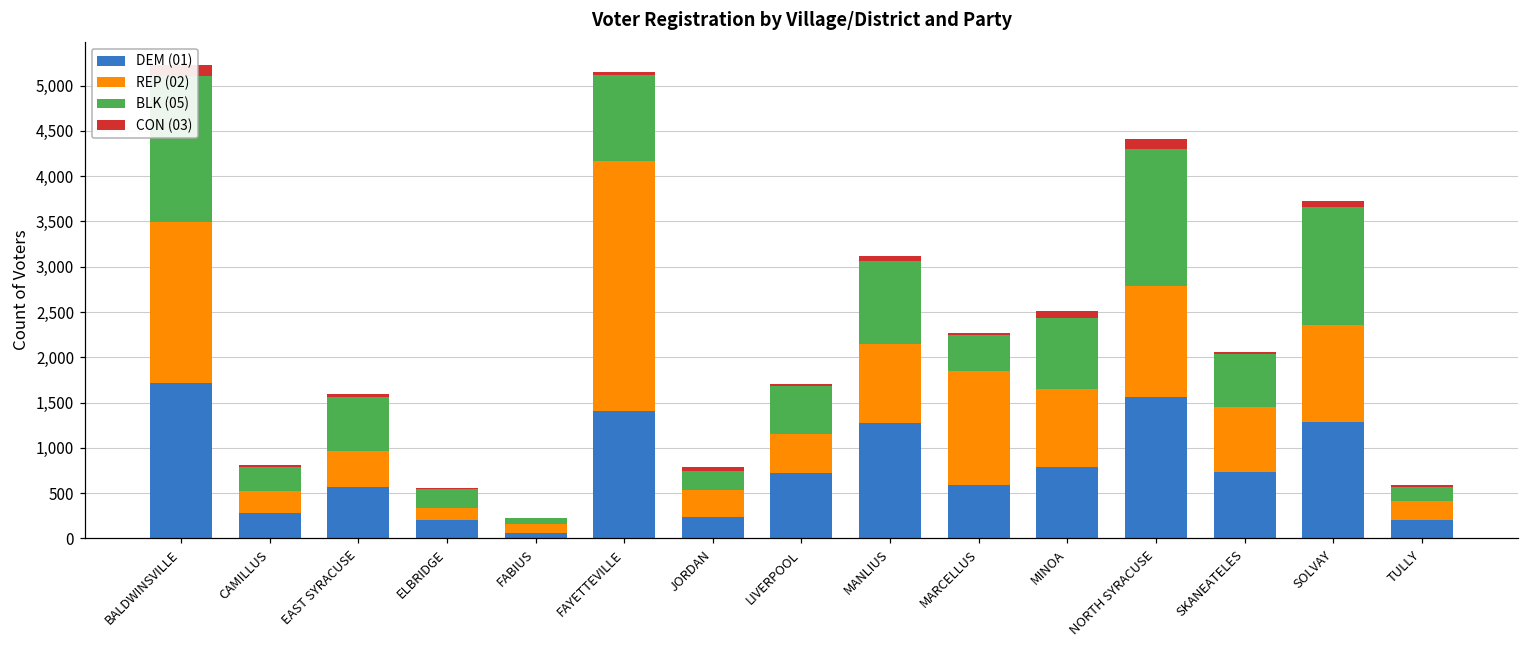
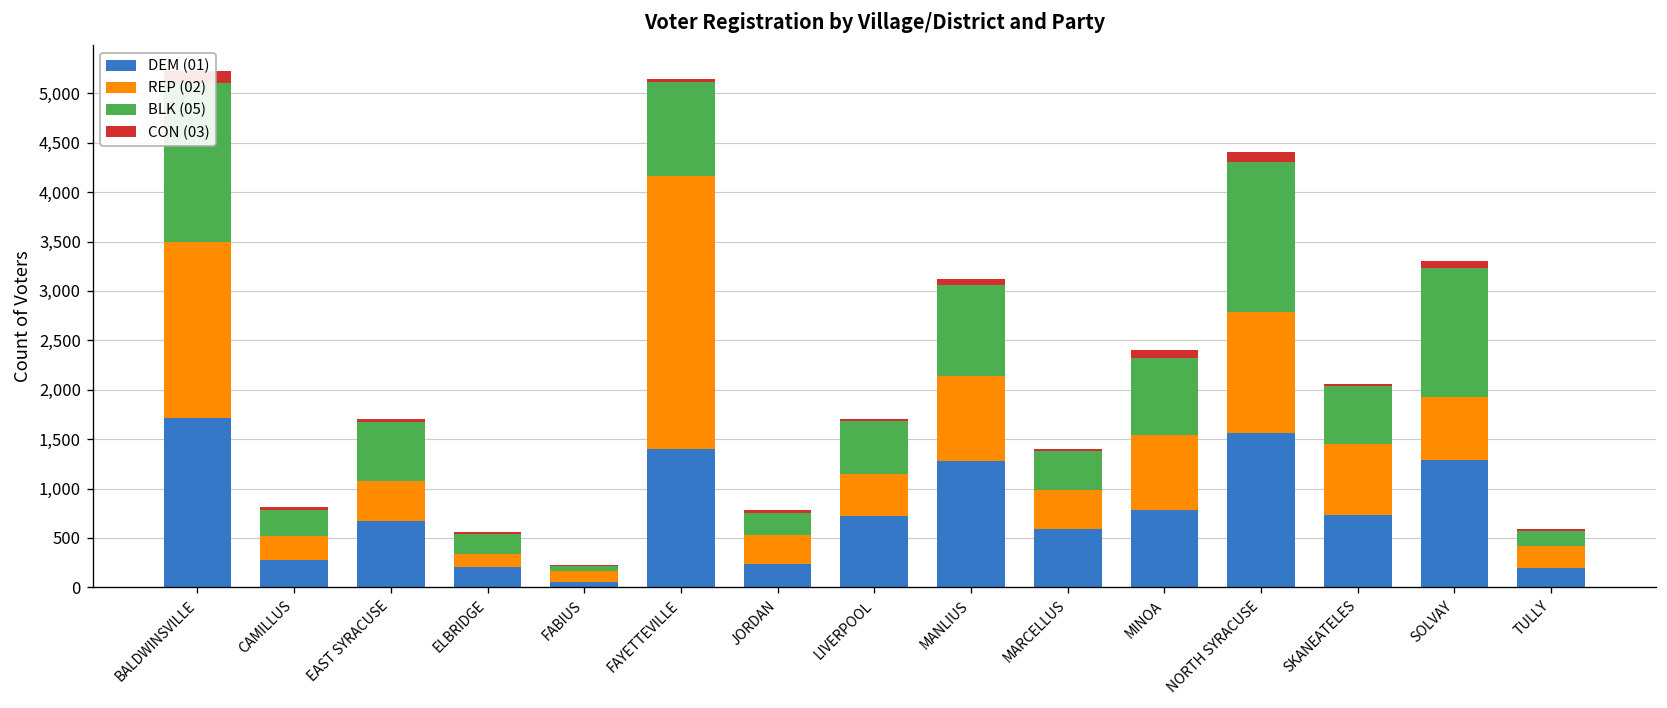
  {
    "DEM (01)": {
      "BALDWINSVILLE": "1,700",
      "CAMILLUS": "300",
-     "EAST SYRACUSE": "600",
+     "EAST SYRACUSE": "700",
      "ELBRIDGE": "200",
      "FABIUS": "100",
      "FAYETTEVILLE": "1,400",
      "JORDAN": "200",
      "LIVERPOOL": "700",
      "MANLIUS": "1,300",
      "MARCELLUS": "600",
      "MINOA": "800",
      "NORTH SYRACUSE": "1,600",
      "SKANEATELES": "700",
      "SOLVAY": "1,300",
      "TULLY": "200"
    },
    "REP (02)": {
      "BALDWINSVILLE": "1,800",
      "CAMILLUS": "200",
      "EAST SYRACUSE": "400",
      "ELBRIDGE": "100",
      "FABIUS": "100",
      "FAYETTEVILLE": "2,800",
      "JORDAN": "300",
      "LIVERPOOL": "400",
      "MANLIUS": "900",
-     "MARCELLUS": "1,300",
-     "MINOA": "900",
+     "MARCELLUS": "400",
+     "MINOA": "800",
      "NORTH SYRACUSE": "1,200",
      "SKANEATELES": "700",
-     "SOLVAY": "1,100",
+     "SOLVAY": "600",
      "TULLY": "200"
    },
    "BLK (05)": {
      "CAMILLUS": "300",
      "EAST SYRACUSE": "600",
      "ELBRIDGE": "200",
      "FABIUS": "100",
      "FAYETTEVILLE": "1,000",
      "JORDAN": "200",
      "LIVERPOOL": "500",
      "MANLIUS": "900",
      "MARCELLUS": "400",
      "MINOA": "800",
      "NORTH SYRACUSE": "1,500",
      "SKANEATELES": "600",
      "SOLVAY": "1,300",
      "TULLY": "200"
    },
    "CON (03)": {
      "FAYETTEVILLE": "0",
      "JORDAN": "0",
      "MANLIUS": "100",
      "MINOA": "100",
      "NORTH SYRACUSE": "100",
      "SOLVAY": "100"
    }
  }
